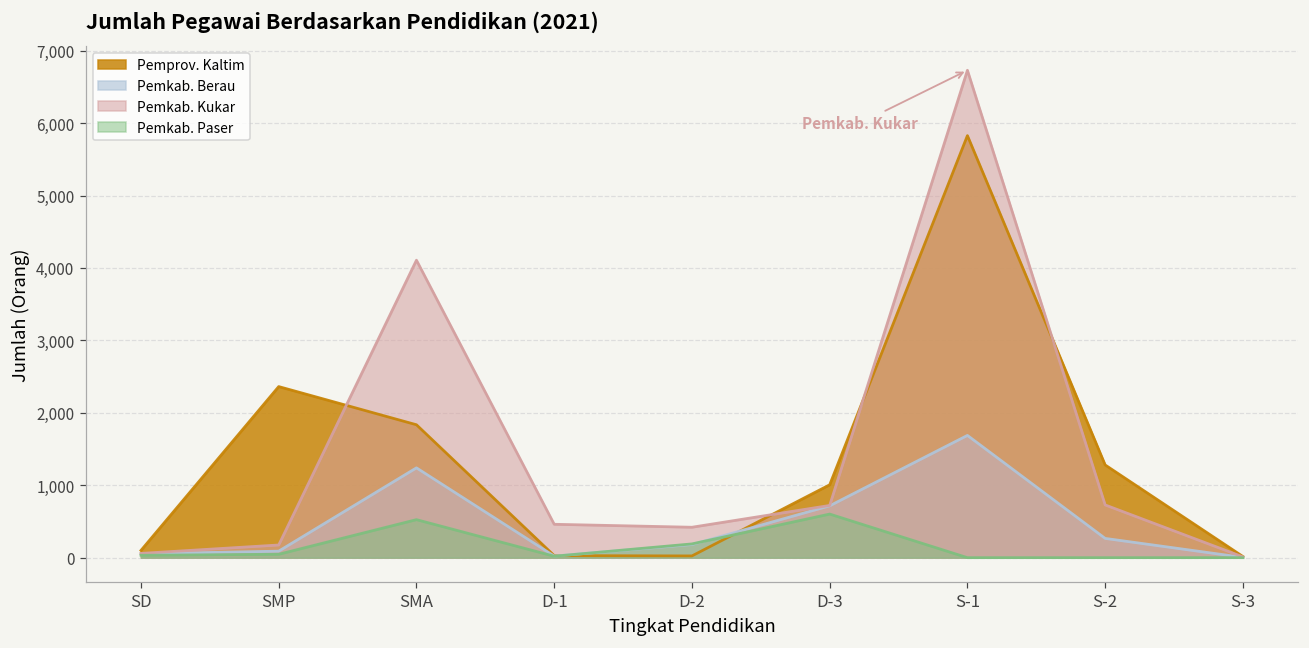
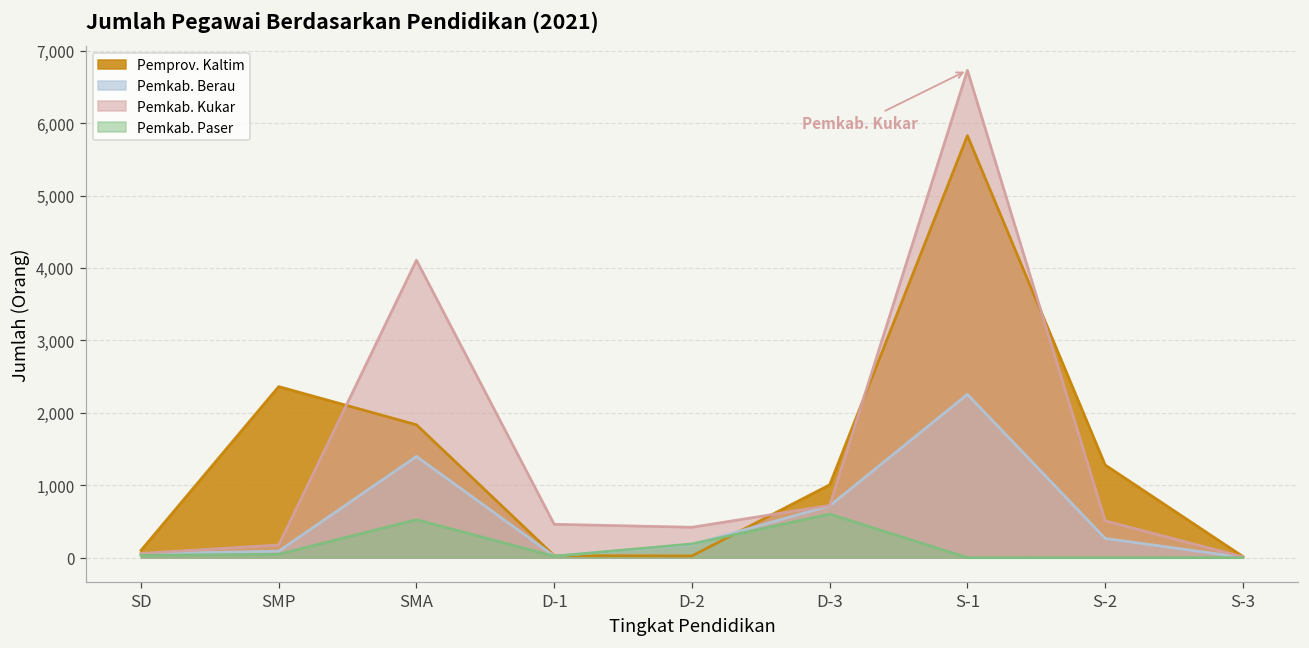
  {
    "Pemprov. Kaltim": {
      "SD": "100",
      "SMP": "2,400",
      "SMA": "1,800",
      "D-2": "0",
      "D-3": "1,000",
      "S-1": "5,800",
      "S-2": "1,300"
    },
    "Pemkab. Berau": {
      "SMP": "100",
-     "SMA": "1,200",
-     "S-1": "1,700",
+     "SMA": "1,400",
+     "S-1": "2,300",
      "S-2": "300"
    },
    "Pemkab. Kukar": {
      "SMP": "200",
      "SMA": "4,100",
      "D-1": "500",
      "D-2": "400",
      "S-1": "6,700",
-     "S-2": "700"
+     "S-2": "500"
    },
    "Pemkab. Paser": {
      "SMP": "0",
      "SMA": "500",
      "D-3": "600",
      "S-1": "0",
      "S-2": "0"
    }
  }
